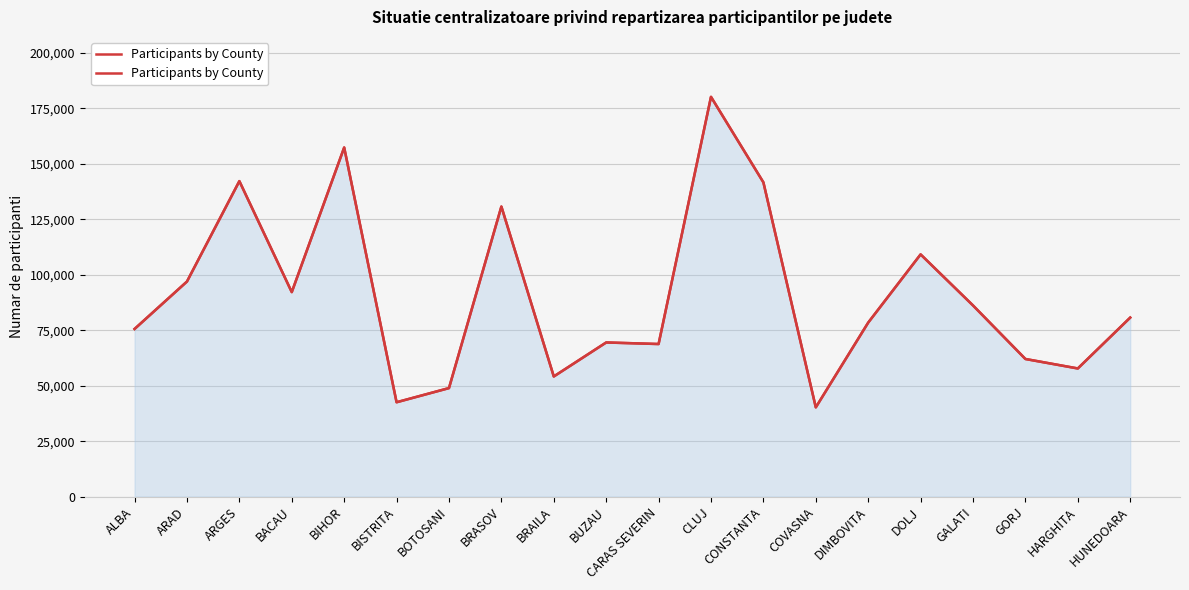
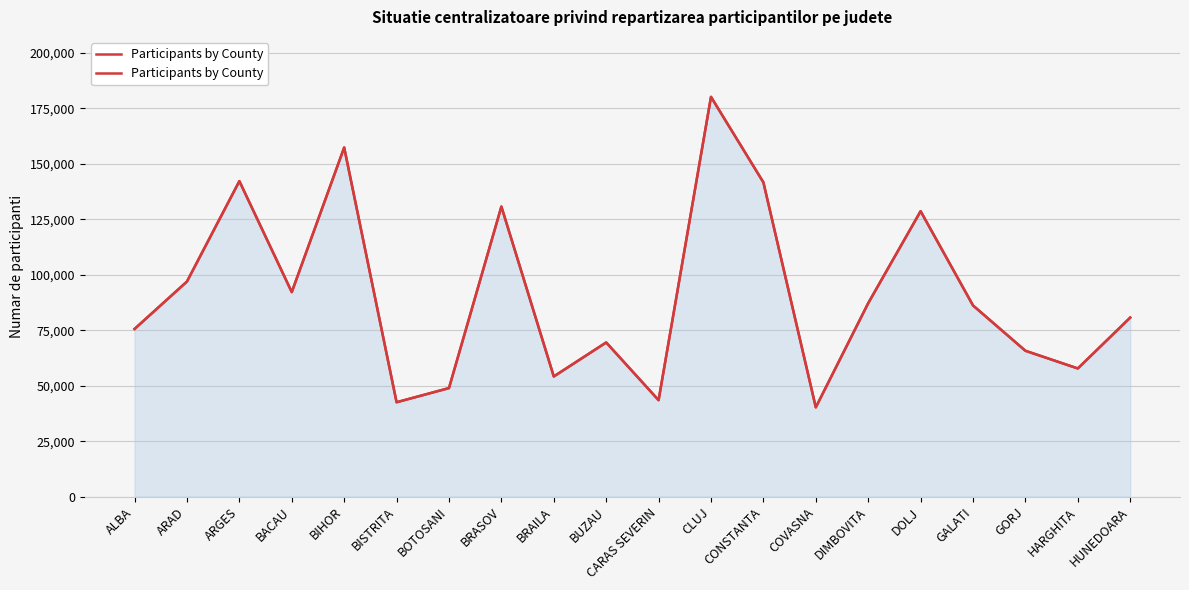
  {
    "ALBA": "76,000",
    "ARAD": "97,000",
    "ARGES": "142,000",
    "BACAU": "92,000",
    "BIHOR": "157,000",
    "BISTRITA": "43,000",
    "BOTOSANI": "49,000",
    "BRASOV": "131,000",
    "BRAILA": "54,000",
    "BUZAU": "69,000",
-   "CARAS SEVERIN": "69,000",
+   "CARAS SEVERIN": "43,000",
    "CLUJ": "180,000",
    "CONSTANTA": "142,000",
    "COVASNA": "40,000",
-   "DIMBOVITA": "78,000",
-   "DOLJ": "109,000",
+   "DIMBOVITA": "87,000",
+   "DOLJ": "129,000",
    "GALATI": "86,000",
-   "GORJ": "62,000",
+   "GORJ": "66,000",
    "HARGHITA": "58,000",
    "HUNEDOARA": "81,000"
  }
